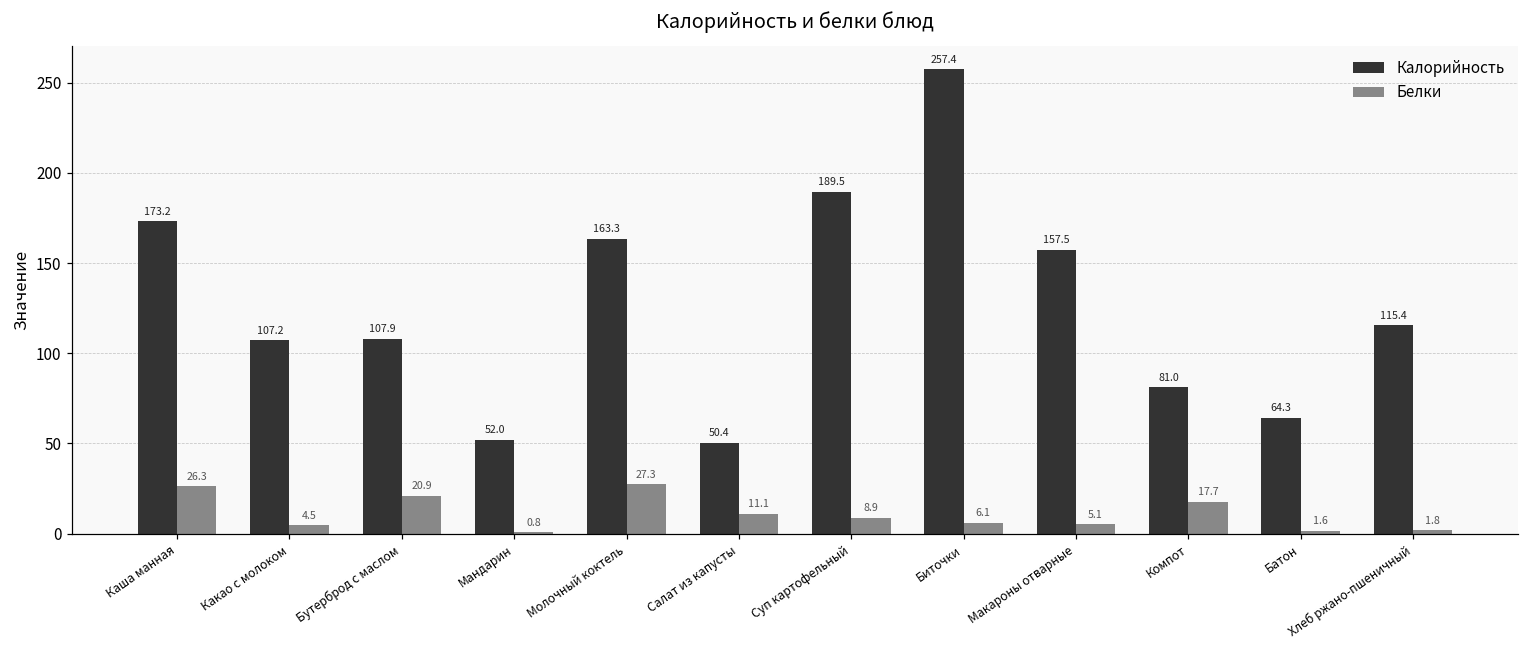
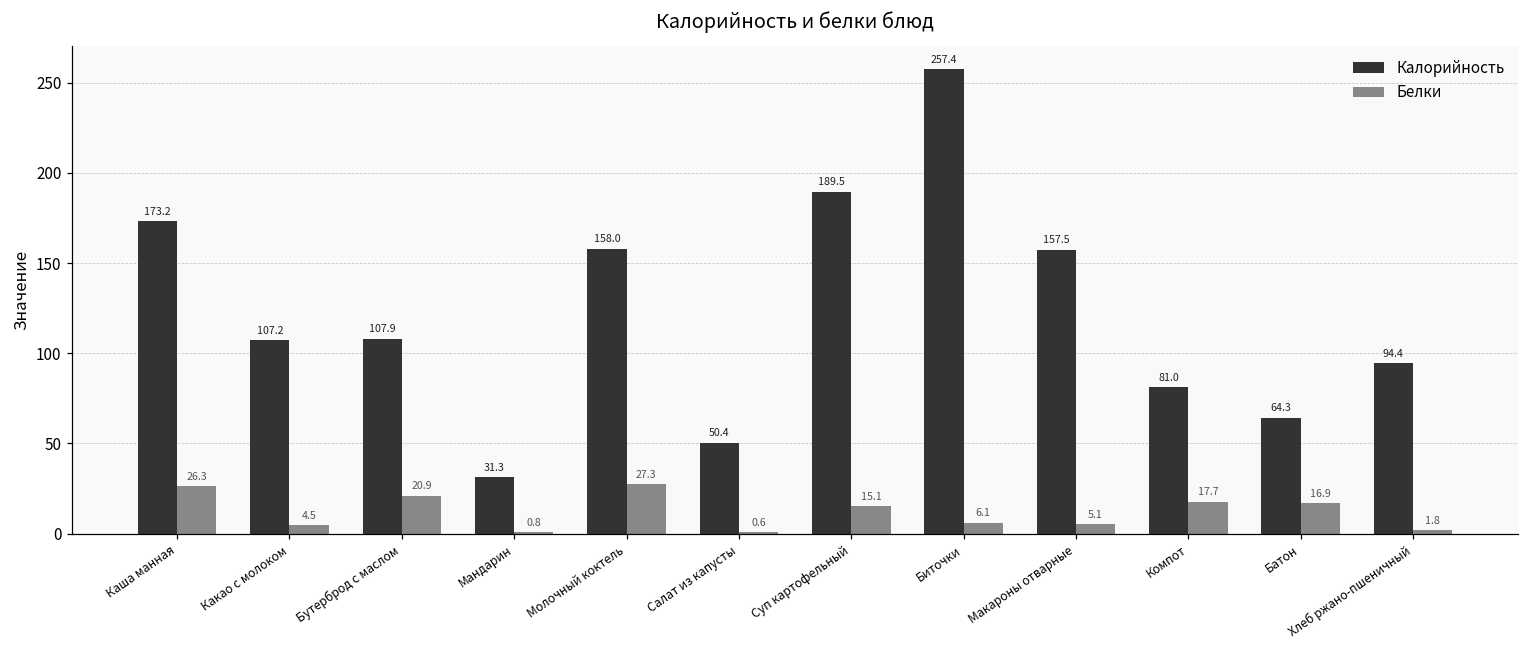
  {
    "Калорийность": {
      "Каша манная": 173.2,
      "Какао с молоком": 107.2,
      "Бутерброд с маслом": 107.9,
-     "Мандарин": 52.0,
-     "Молочный коктель": 163.3,
+     "Мандарин": 31.3,
+     "Молочный коктель": 158.0,
      "Салат из капусты": 50.4,
      "Суп картофельный": 189.5,
      "Биточки": 257.4,
      "Макароны отварные": 157.5,
      "Компот": 81.0,
      "Батон": 64.3,
-     "Хлеб ржано-пшеничный": 115.4
+     "Хлеб ржано-пшеничный": 94.4
    },
    "Белки": {
      "Каша манная": 26.3,
      "Какао с молоком": 4.5,
      "Бутерброд с маслом": 20.9,
      "Мандарин": 0.8,
      "Молочный коктель": 27.3,
-     "Салат из капусты": 11.1,
-     "Суп картофельный": 8.9,
+     "Салат из капусты": 0.6,
+     "Суп картофельный": 15.1,
      "Биточки": 6.1,
      "Макароны отварные": 5.1,
      "Компот": 17.7,
-     "Батон": 1.6,
+     "Батон": 16.9,
      "Хлеб ржано-пшеничный": 1.8
    }
  }
